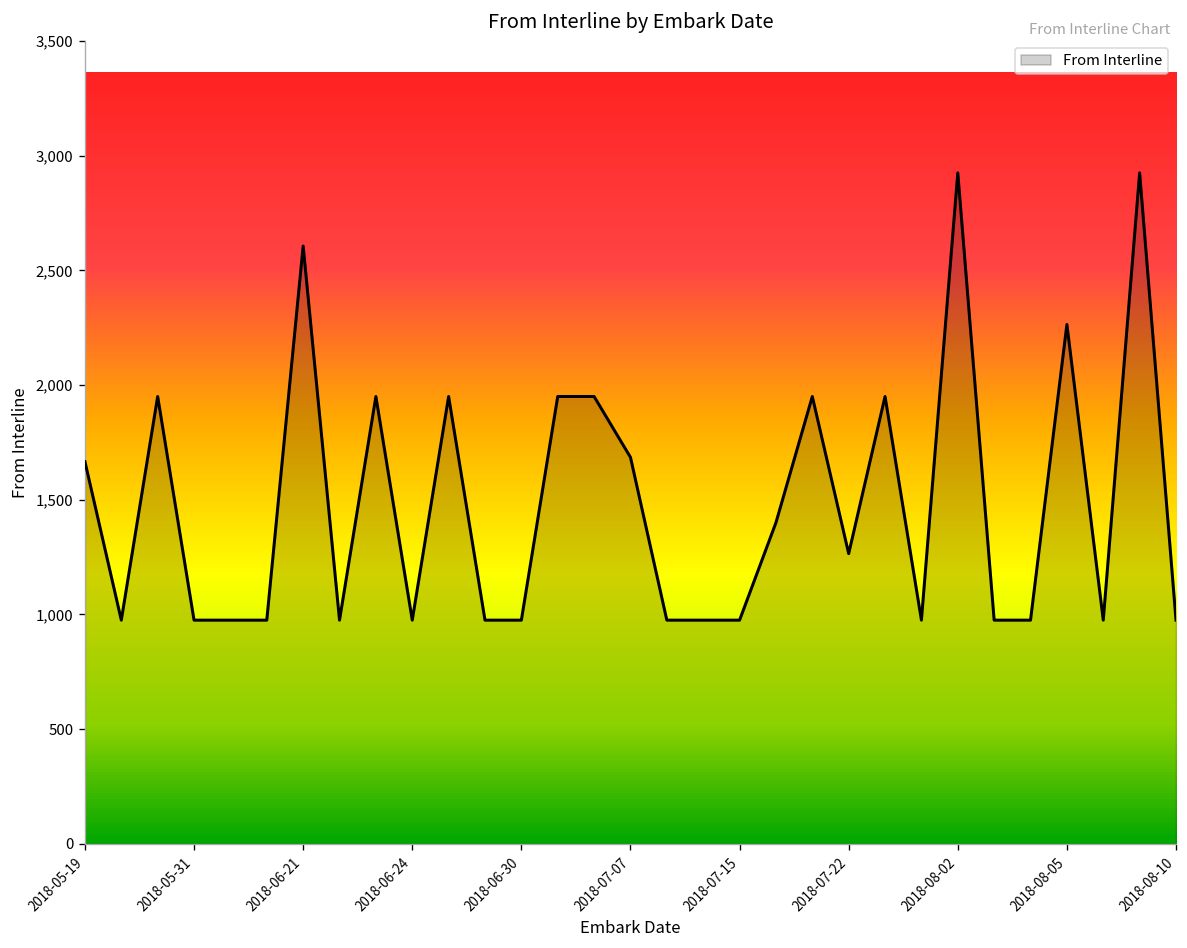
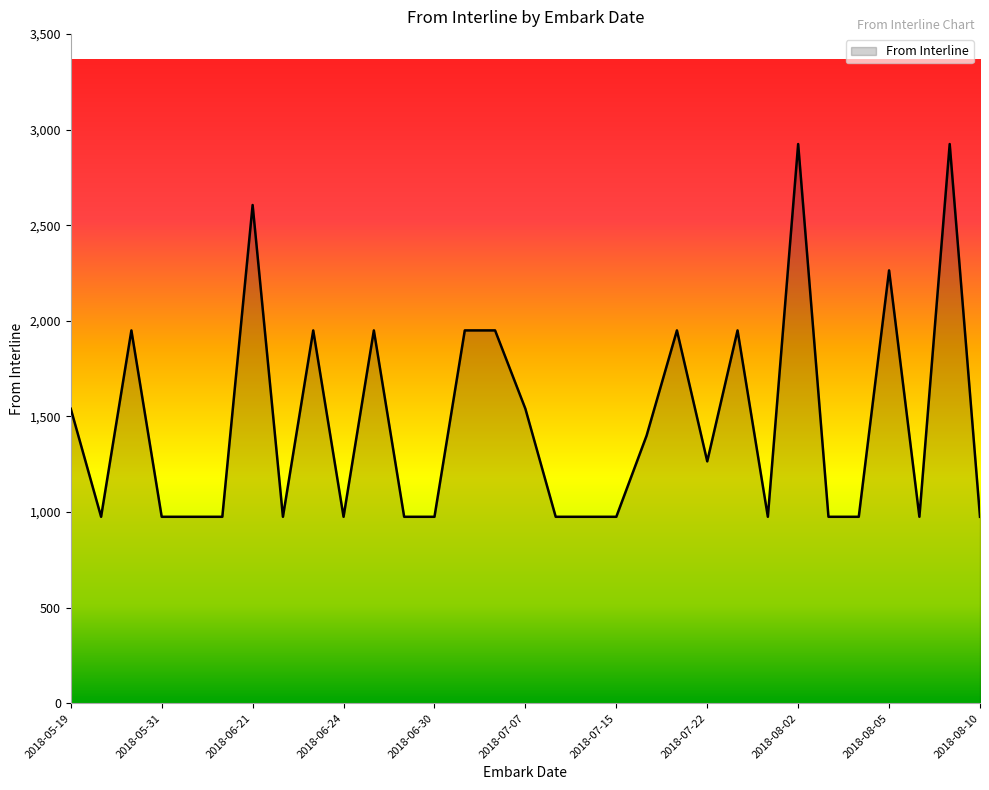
  {
-   "2018-05-19": "1,670",
+   "2018-05-19": "1,540",
    "2018-05-31": "980",
    "2018-06-21": "2,610",
    "2018-06-24": "980",
    "2018-06-30": "980",
-   "2018-07-07": "1,690",
+   "2018-07-07": "1,540",
    "2018-07-15": "980",
    "2018-07-22": "1,270",
    "2018-08-02": "2,930",
    "2018-08-05": "2,260",
    "2018-08-10": "980"
  }
